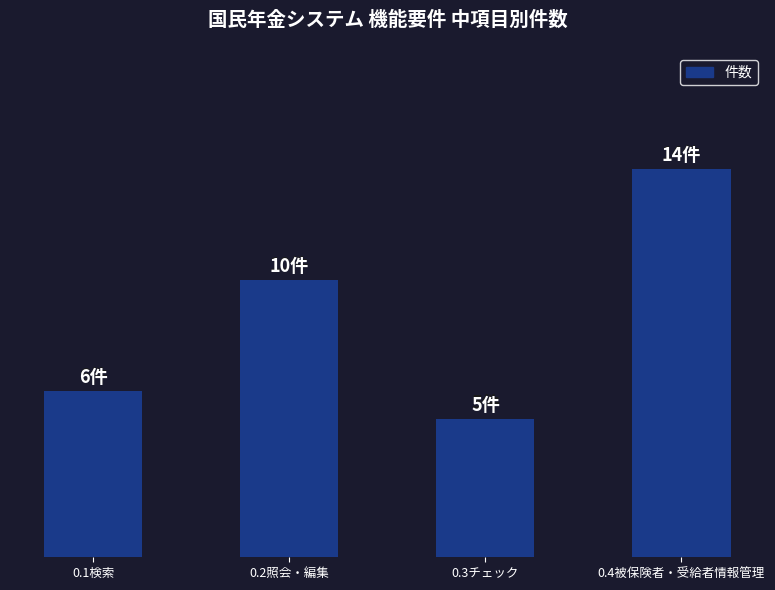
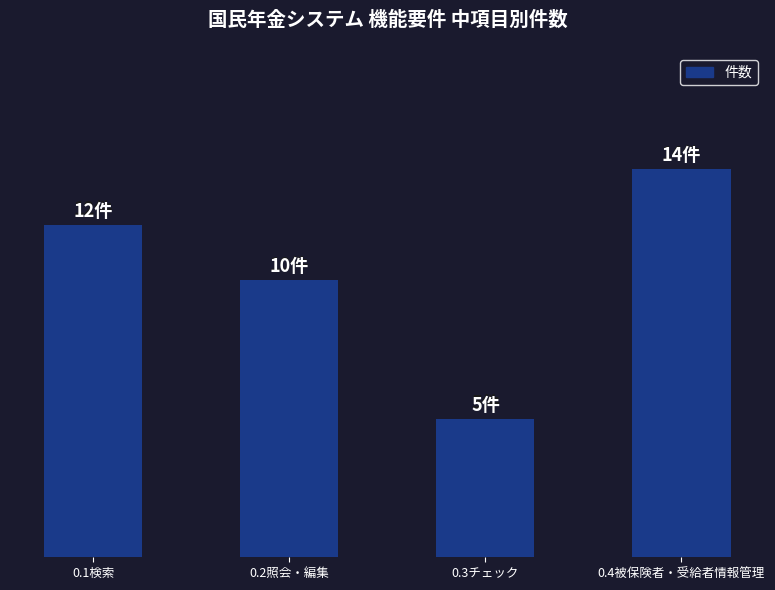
  {
-   "0.1検索": "6件",
+   "0.1検索": "12件",
    "0.2照会・編集": "10件",
    "0.3チェック": "5件",
    "0.4被保険者・受給者情報管理": "14件"
  }
